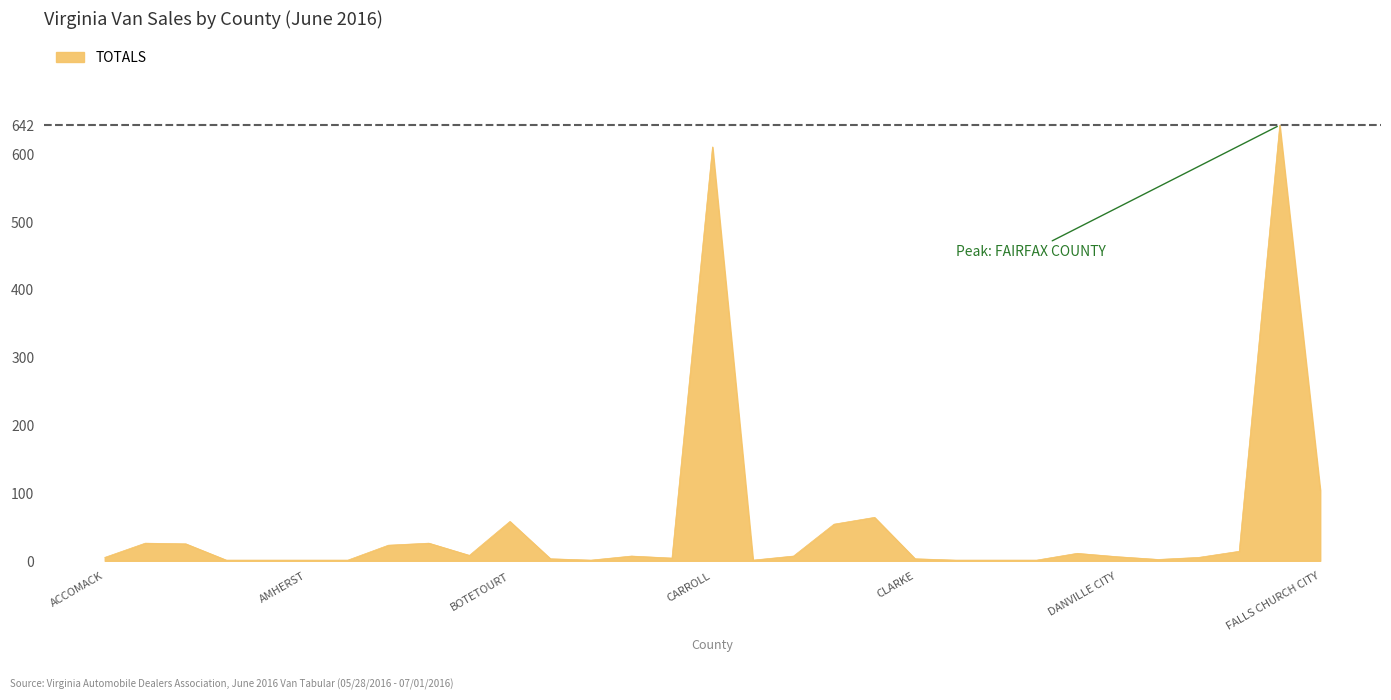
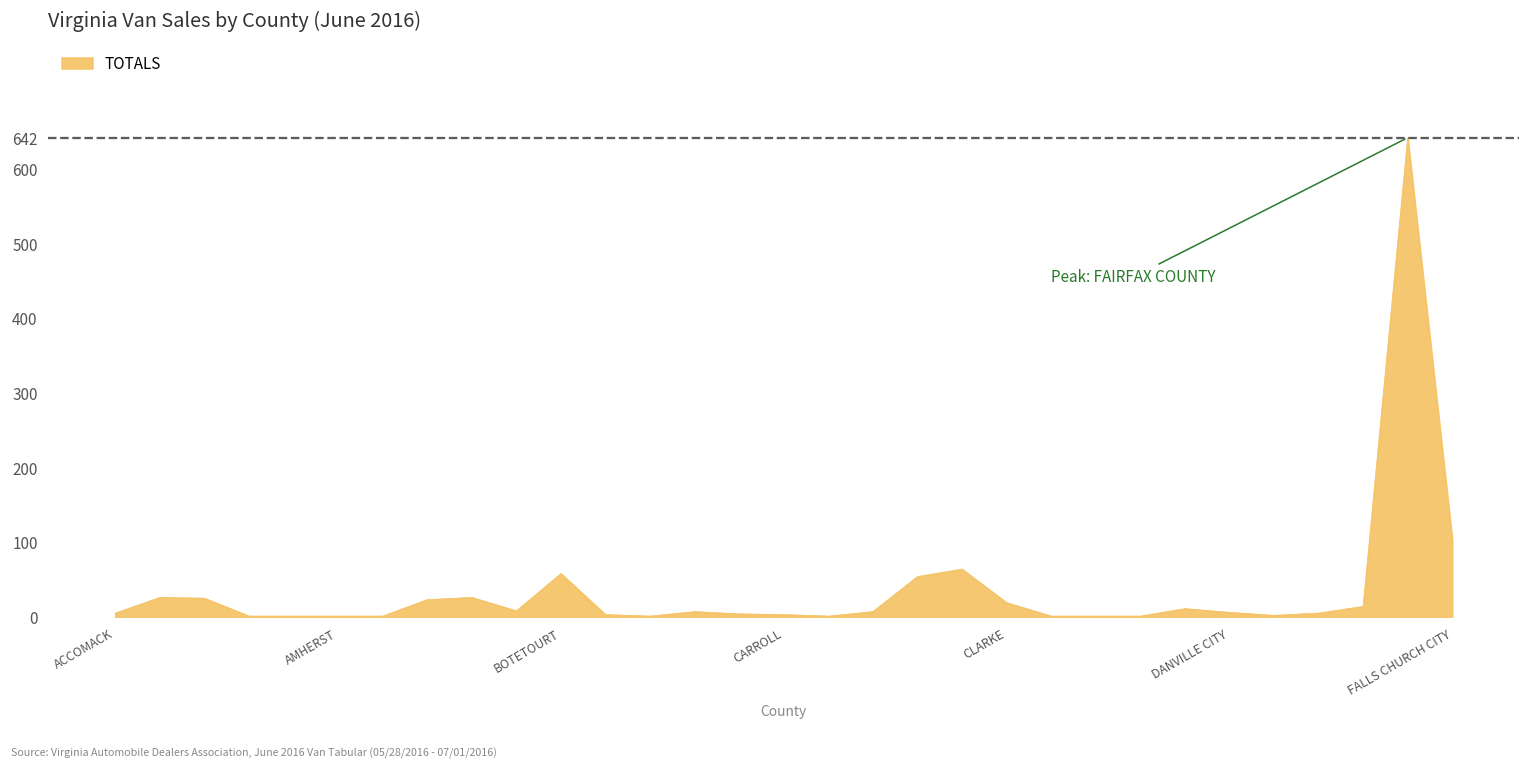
  {
    "ACCOMACK": 10,
    "AMHERST": 0,
    "BOTETOURT": 60,
-   "CARROLL": 610,
-   "CLARKE": 0,
+   "CARROLL": 0,
+   "CLARKE": 20,
    "DANVILLE CITY": 10,
    "FALLS CHURCH CITY": 100
  }
